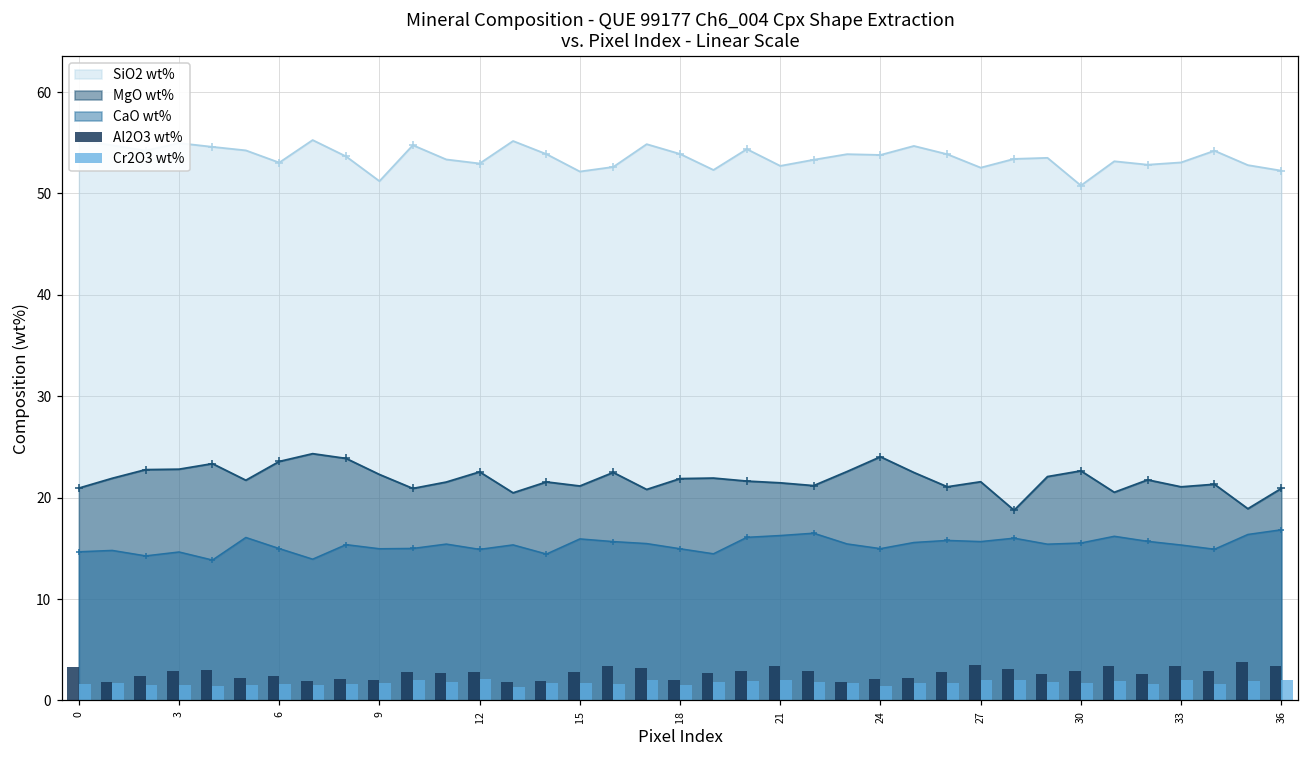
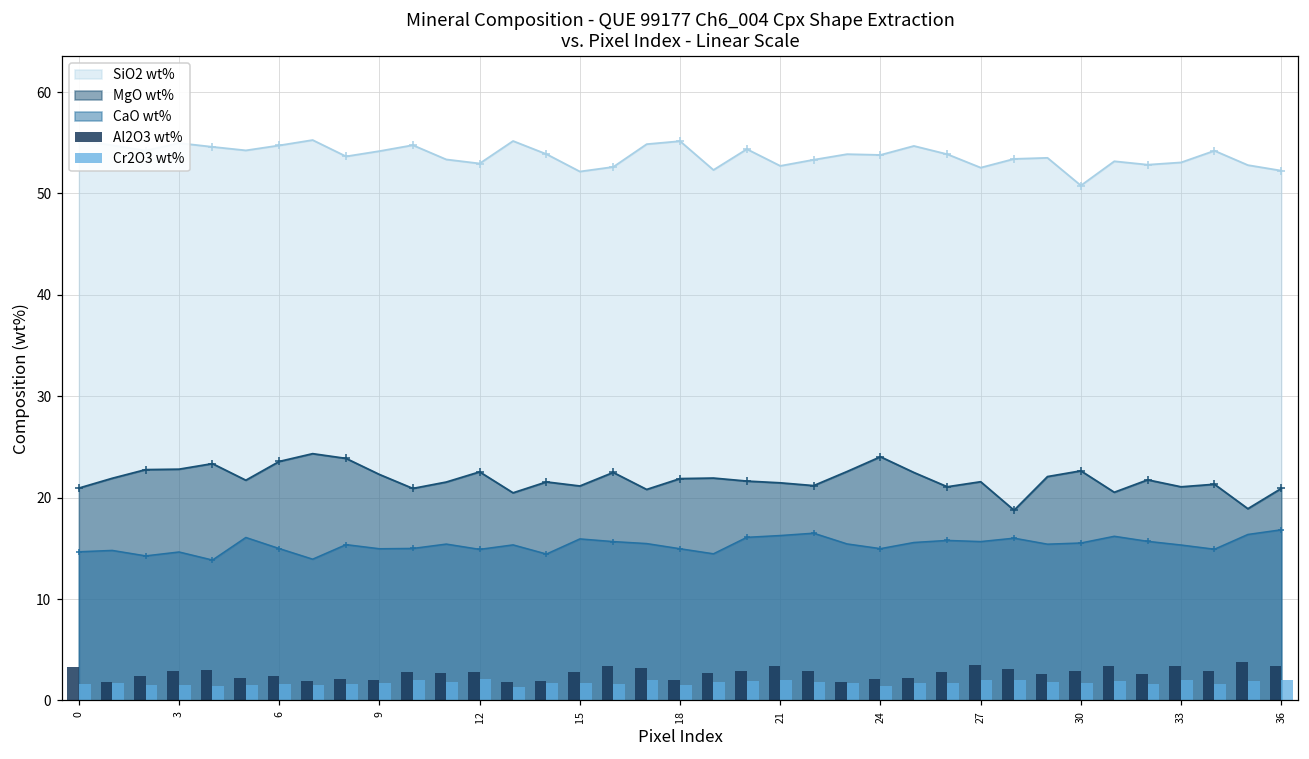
  {
    "SiO2 wt%": {
-     "6": 53,
-     "9": 51,
+     "6": 55,
+     "9": 54,
      "12": 53,
      "15": 52,
-     "18": 54,
+     "18": 55,
      "21": 53,
      "24": 54,
      "27": 53,
      "30": 51,
      "33": 53,
      "36": 52
    }
  }
